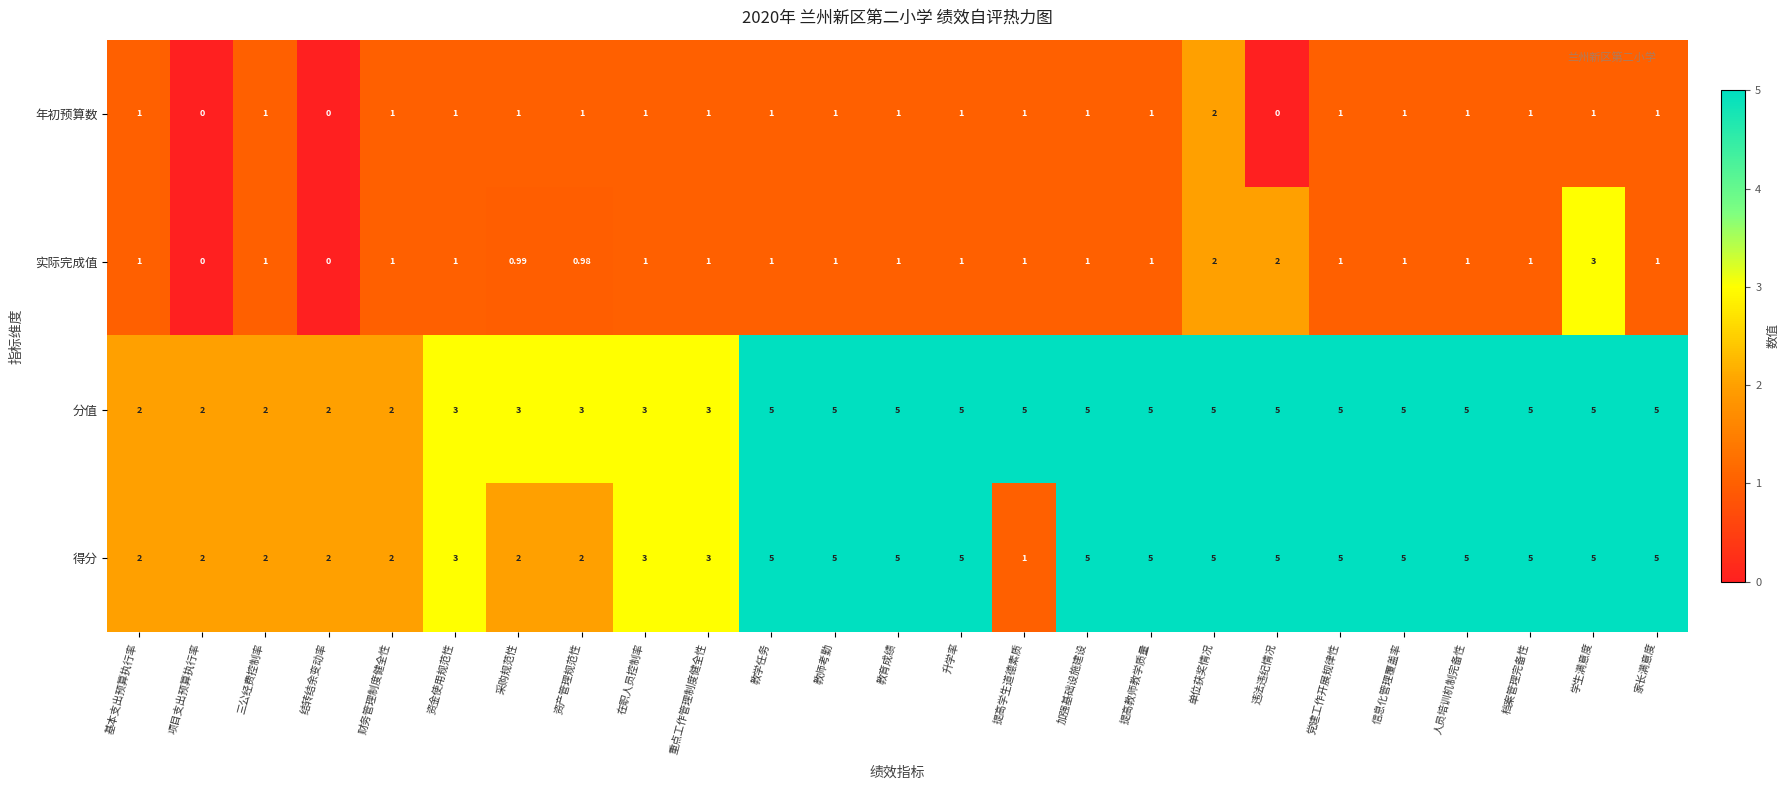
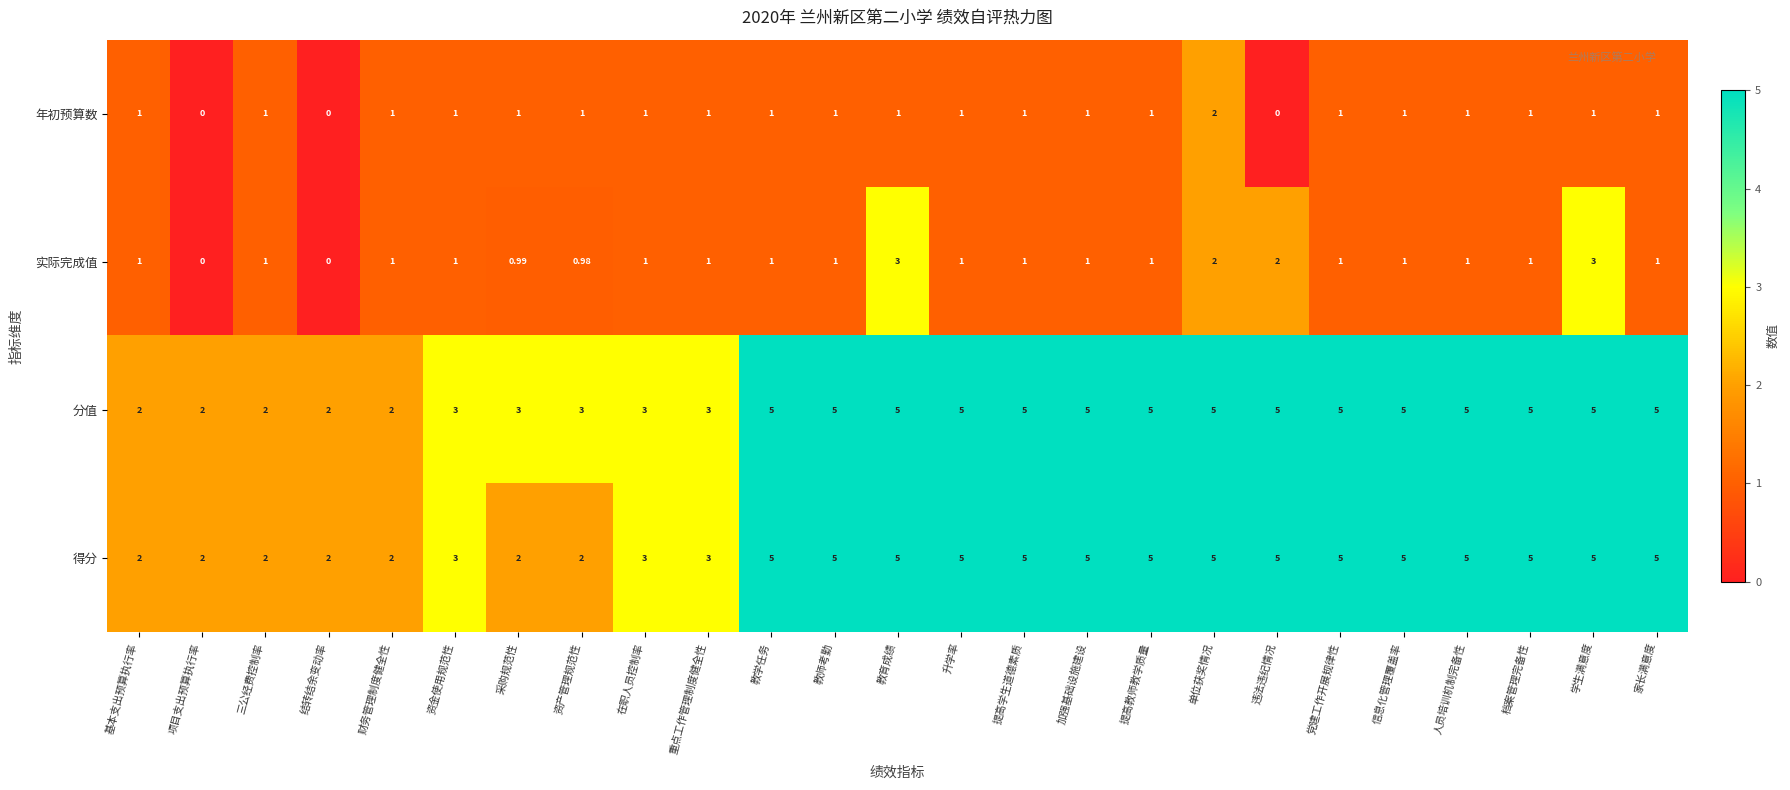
  {
    "年初预算数": {
      "基本支出预算执行率": 1,
      "项目支出预算执行率": 0,
      "三公经费控制率": 1,
      "结转结余变动率": 0,
      "财务管理制度健全性": 1,
      "资金使用规范性": 1,
      "采购规范性": 1,
      "资产管理规范性": 1,
      "在职人员控制率": 1,
      "重点工作管理制度健全性": 1,
      "教学任务": 1,
      "教师考勤": 1,
      "教育成绩": 1,
      "升学率": 1,
      "提高学生道德素质": 1,
      "加强基础设施建设": 1,
      "提高教师教学质量": 1,
      "单位获奖情况": 2,
      "违法违纪情况": 0,
      "党建工作开展规律性": 1,
      "信息化管理覆盖率": 1,
      "人员培训机制完备性": 1,
      "档案管理完备性": 1,
      "家长满意度": 1
    },
    "实际完成值": {
      "基本支出预算执行率": 1,
      "项目支出预算执行率": 0,
      "三公经费控制率": 1,
      "结转结余变动率": 0,
      "财务管理制度健全性": 1,
      "资金使用规范性": 1,
      "采购规范性": 0.99,
      "资产管理规范性": 0.98,
      "在职人员控制率": 1,
      "重点工作管理制度健全性": 1,
      "教学任务": 1,
      "教师考勤": 1,
-     "教育成绩": 1,
+     "教育成绩": 3,
      "升学率": 1,
      "提高学生道德素质": 1,
      "加强基础设施建设": 1,
      "提高教师教学质量": 1,
      "单位获奖情况": 2,
      "违法违纪情况": 2,
      "党建工作开展规律性": 1,
      "信息化管理覆盖率": 1,
      "人员培训机制完备性": 1,
      "档案管理完备性": 1,
      "学生满意度": 3,
      "家长满意度": 1
    },
    "分值": {
      "基本支出预算执行率": 2,
      "项目支出预算执行率": 2,
      "三公经费控制率": 2,
      "结转结余变动率": 2,
      "财务管理制度健全性": 2,
      "资金使用规范性": 3,
      "采购规范性": 3,
      "资产管理规范性": 3,
      "在职人员控制率": 3,
      "重点工作管理制度健全性": 3,
      "教学任务": 5,
      "教师考勤": 5,
      "教育成绩": 5,
      "升学率": 5,
      "提高学生道德素质": 5,
      "加强基础设施建设": 5,
      "提高教师教学质量": 5,
      "单位获奖情况": 5,
      "违法违纪情况": 5,
      "党建工作开展规律性": 5,
      "信息化管理覆盖率": 5,
      "人员培训机制完备性": 5,
      "档案管理完备性": 5,
      "学生满意度": 5,
      "家长满意度": 5
    },
    "得分": {
      "基本支出预算执行率": 2,
      "项目支出预算执行率": 2,
      "三公经费控制率": 2,
      "结转结余变动率": 2,
      "财务管理制度健全性": 2,
      "资金使用规范性": 3,
      "采购规范性": 2,
      "资产管理规范性": 2,
      "在职人员控制率": 3,
      "重点工作管理制度健全性": 3,
      "教学任务": 5,
      "教师考勤": 5,
      "教育成绩": 5,
      "升学率": 5,
-     "提高学生道德素质": 1,
+     "提高学生道德素质": 5,
      "加强基础设施建设": 5,
      "提高教师教学质量": 5,
      "单位获奖情况": 5,
      "违法违纪情况": 5,
      "党建工作开展规律性": 5,
      "信息化管理覆盖率": 5,
      "人员培训机制完备性": 5,
      "档案管理完备性": 5,
      "学生满意度": 5,
      "家长满意度": 5
    }
  }
